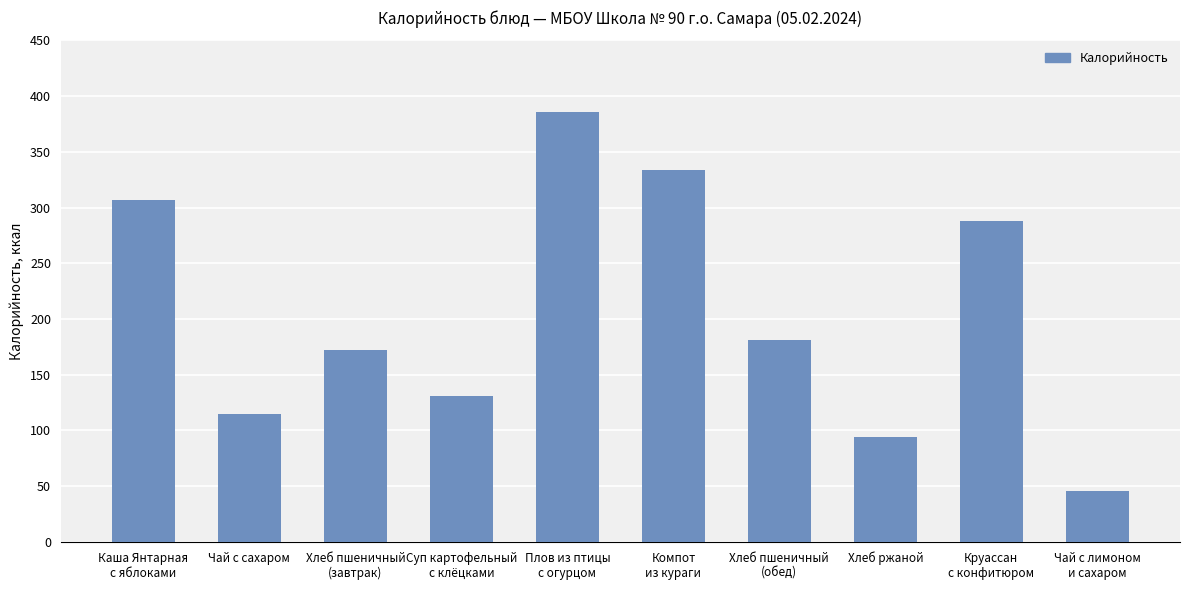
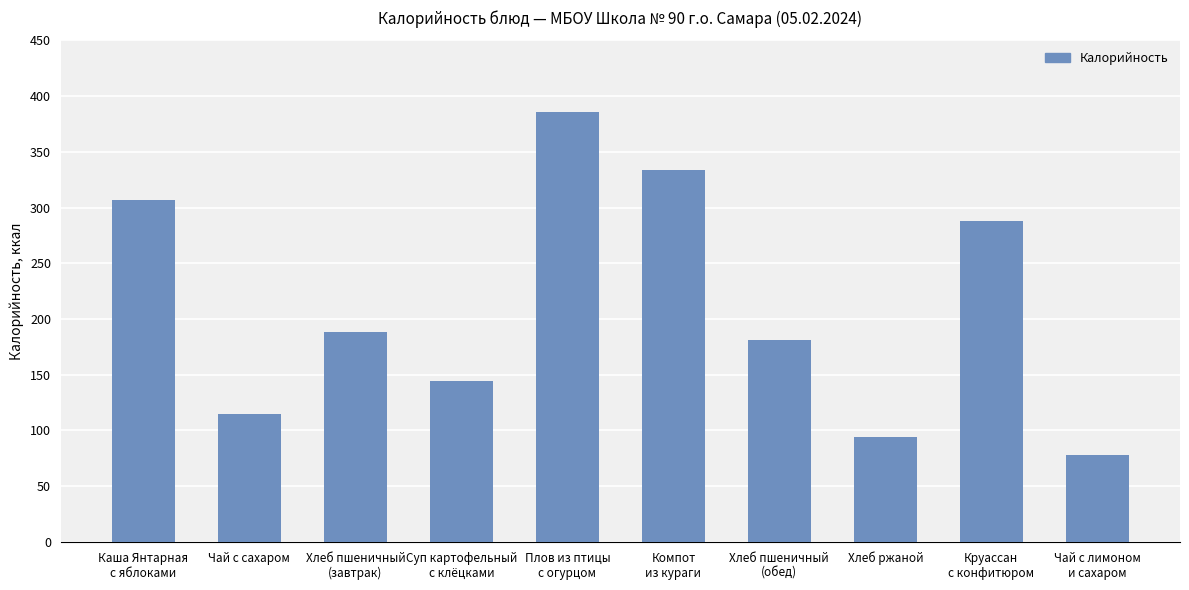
  {
    "Каша Янтарная с яблоками": 307,
    "Чай с сахаром": 115,
-   "Хлеб пшеничный (завтрак)": 172,
-   "Суп картофельный с клёцками": 131,
+   "Хлеб пшеничный (завтрак)": 188,
+   "Суп картофельный с клёцками": 144,
    "Плов из птицы с огурцом": 386,
    "Компот из кураги": 334,
    "Хлеб пшеничный (обед)": 181,
    "Хлеб ржаной": 94,
    "Круассан с конфитюром": 288,
-   "Чай с лимоном и сахаром": 46
+   "Чай с лимоном и сахаром": 78
  }
